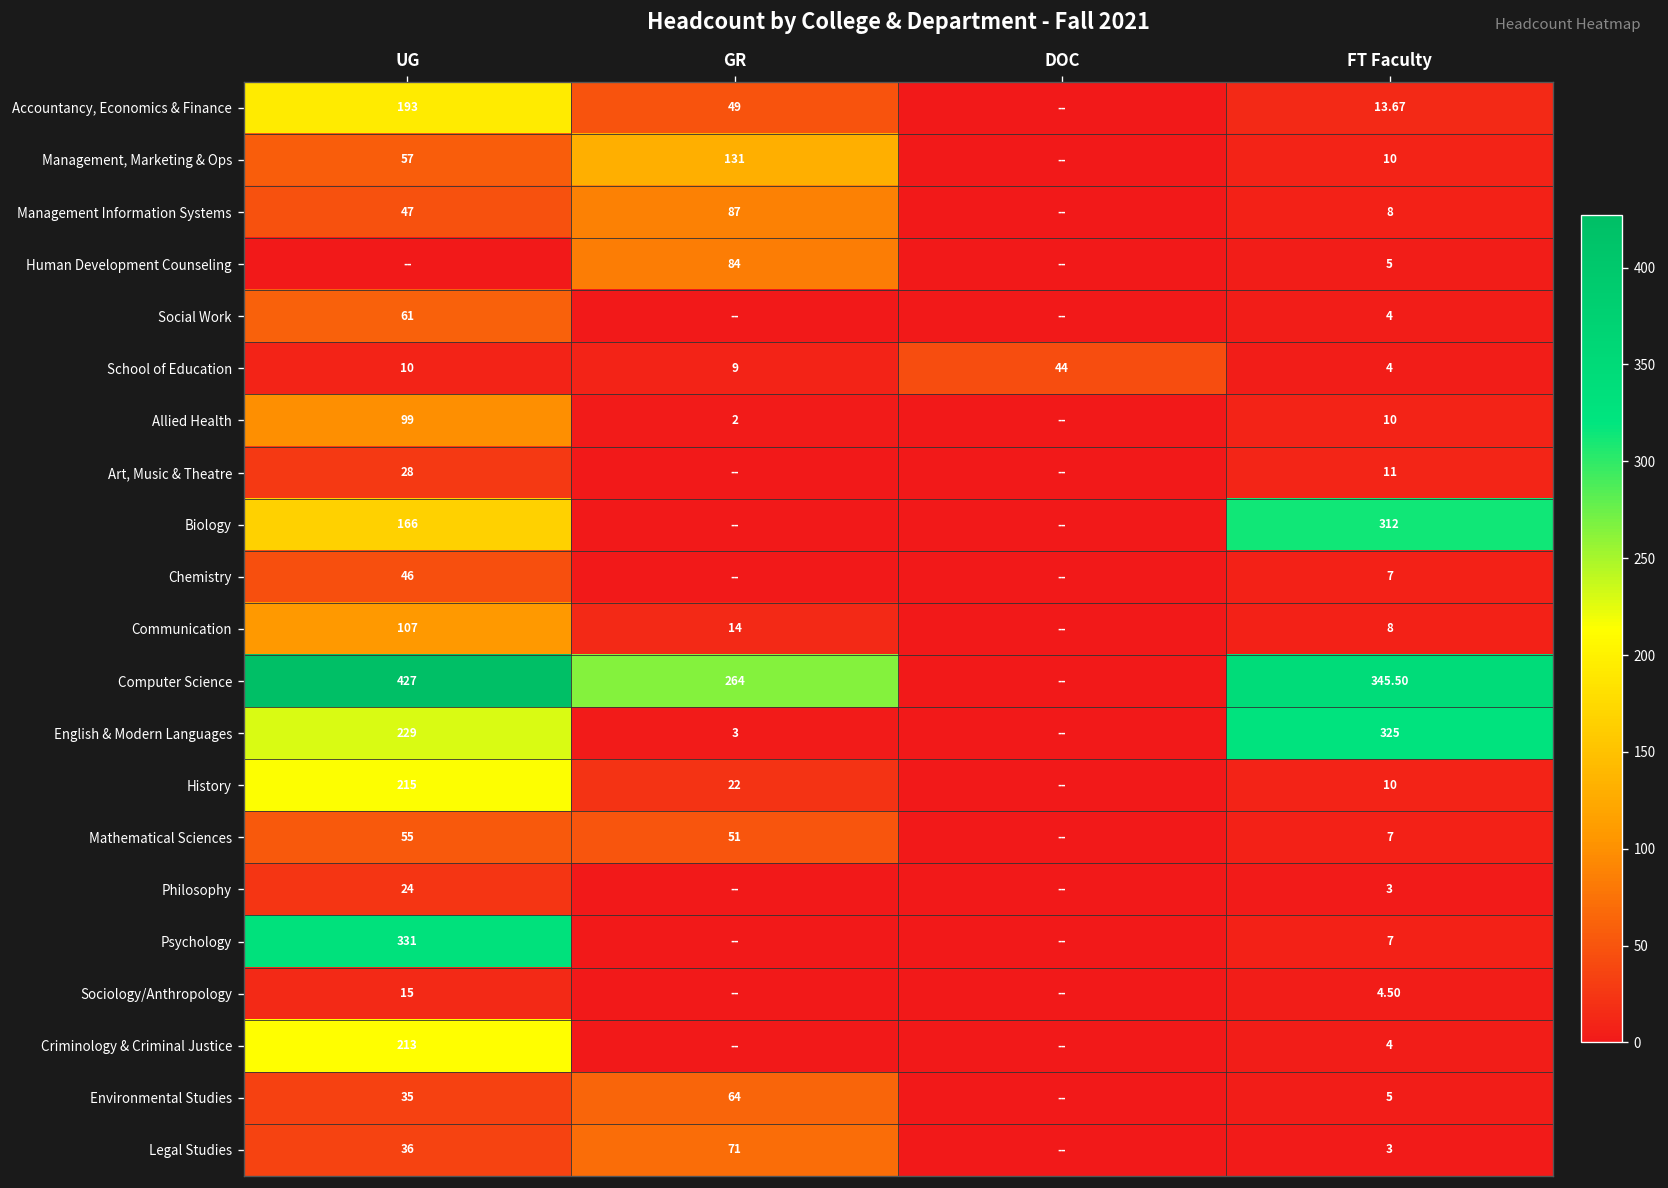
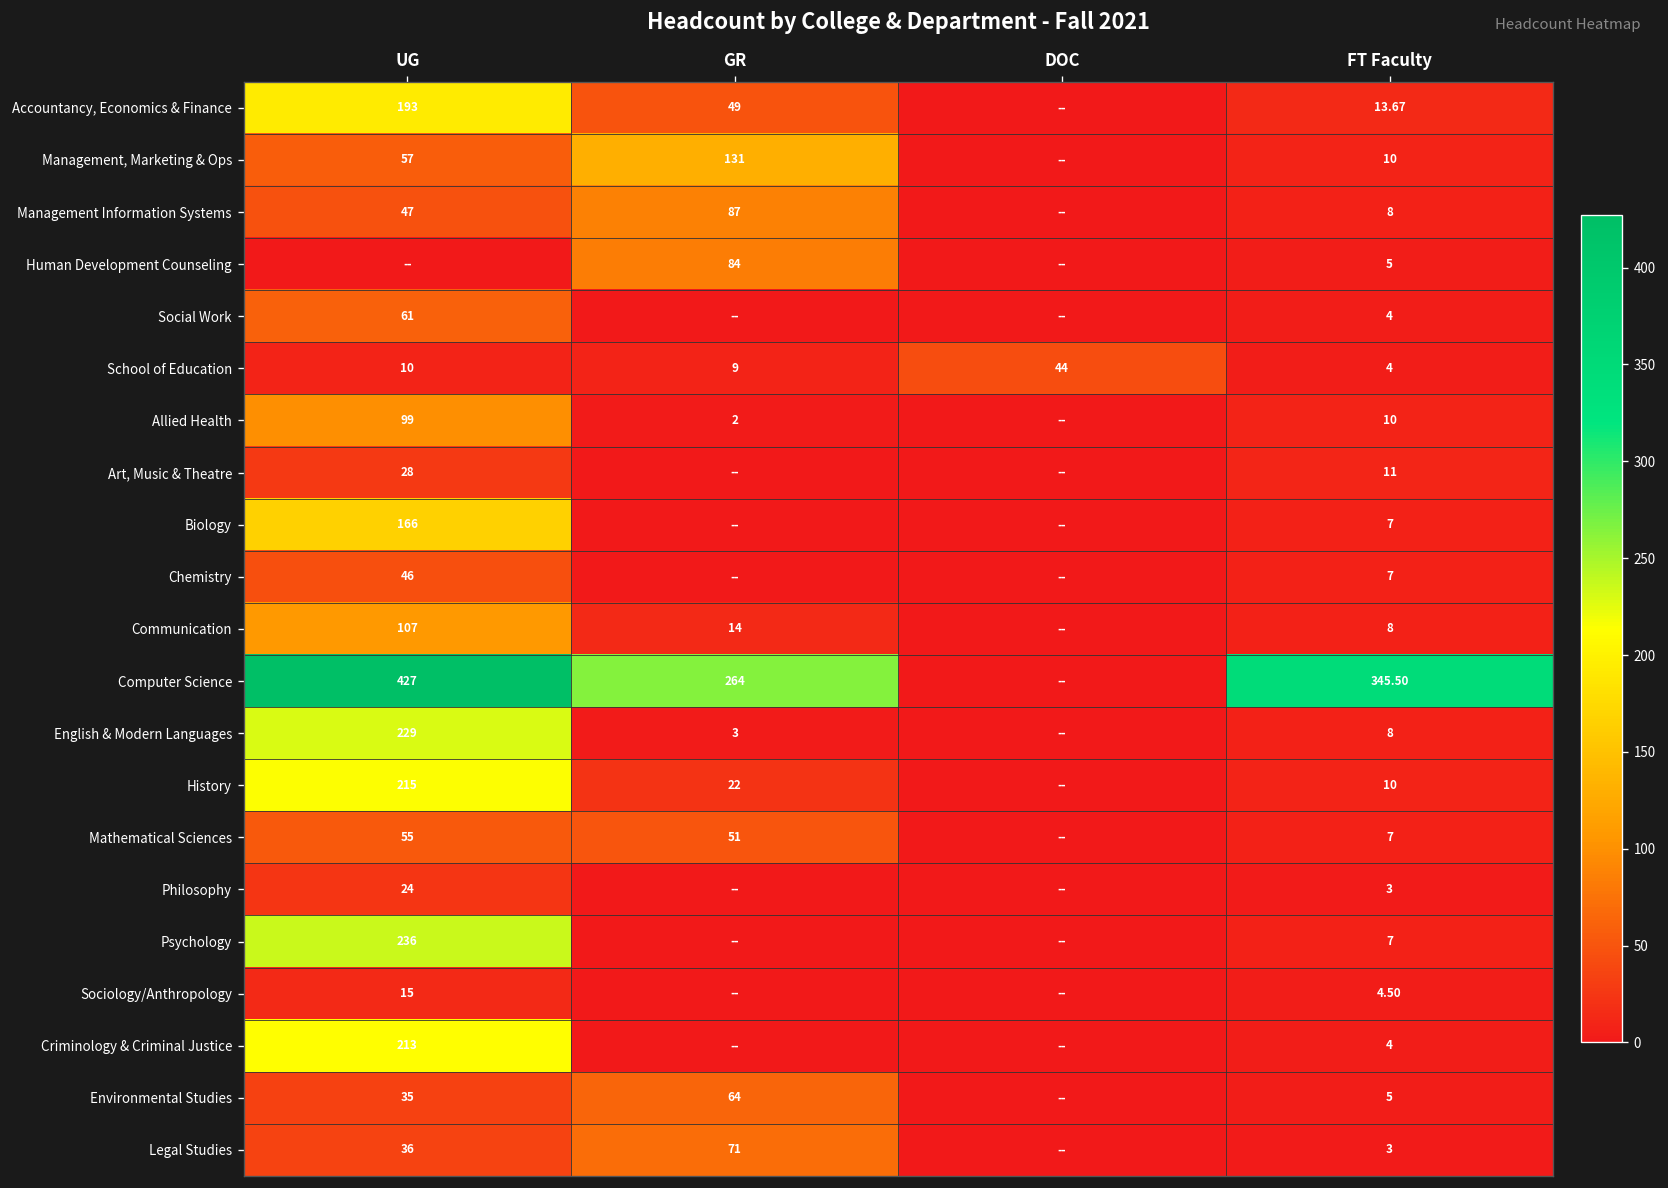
  {
    "Accountancy, Economics & Finance": {
      "UG": 193,
      "GR": 49,
      "FT Faculty": 13.67
    },
    "Management, Marketing & Ops": {
      "UG": 57,
      "GR": 131,
      "FT Faculty": 10
    },
    "Management Information Systems": {
      "UG": 47,
      "GR": 87,
      "FT Faculty": 8
    },
    "Human Development Counseling": {
      "GR": 84,
      "FT Faculty": 5
    },
    "Social Work": {
      "UG": 61,
      "FT Faculty": 4
    },
    "School of Education": {
      "UG": 10,
      "GR": 9,
      "DOC": 44,
      "FT Faculty": 4
    },
    "Allied Health": {
      "UG": 99,
      "GR": 2,
      "FT Faculty": 10
    },
    "Art, Music & Theatre": {
      "UG": 28,
      "FT Faculty": 11
    },
    "Biology": {
      "UG": 166,
-     "FT Faculty": 312
+     "FT Faculty": 7
    },
    "Chemistry": {
      "UG": 46,
      "FT Faculty": 7
    },
    "Communication": {
      "UG": 107,
      "GR": 14,
      "FT Faculty": 8
    },
    "Computer Science": {
      "UG": 427,
      "GR": 264,
      "FT Faculty": 345.50
    },
    "English & Modern Languages": {
      "UG": 229,
      "GR": 3,
-     "FT Faculty": 325
+     "FT Faculty": 8
    },
    "History": {
      "UG": 215,
      "GR": 22,
      "FT Faculty": 10
    },
    "Mathematical Sciences": {
      "UG": 55,
      "GR": 51,
      "FT Faculty": 7
    },
    "Philosophy": {
      "UG": 24,
      "FT Faculty": 3
    },
    "Psychology": {
-     "UG": 331,
+     "UG": 236,
      "FT Faculty": 7
    },
    "Sociology/Anthropology": {
      "UG": 15,
      "FT Faculty": 4.50
    },
    "Criminology & Criminal Justice": {
      "UG": 213,
      "FT Faculty": 4
    },
    "Environmental Studies": {
      "UG": 35,
      "GR": 64,
      "FT Faculty": 5
    },
    "Legal Studies": {
      "UG": 36,
      "GR": 71,
      "FT Faculty": 3
    }
  }
